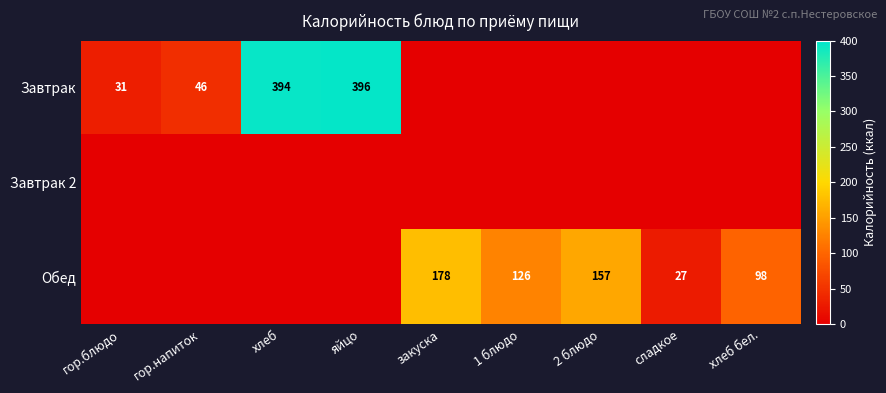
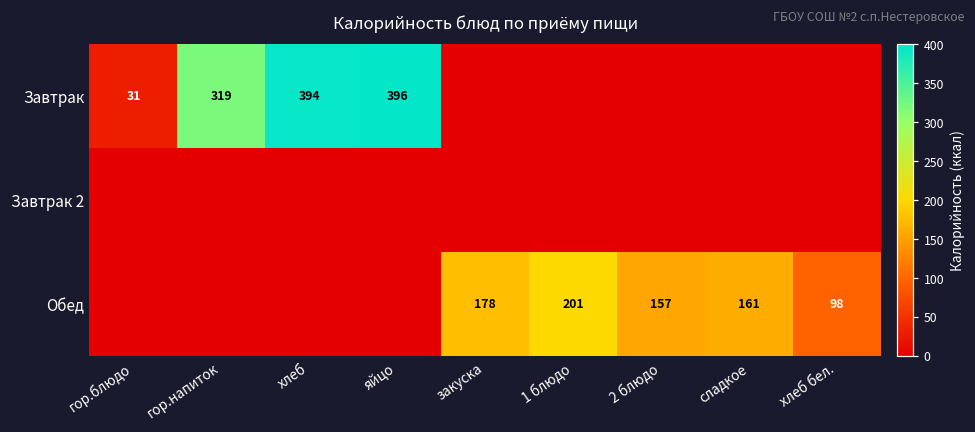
  {
    "Завтрак": {
      "гор.блюдо": 31,
-     "гор.напиток": 46,
+     "гор.напиток": 319,
      "хлеб": 394,
      "яйцо": 396
    },
    "Обед": {
      "закуска": 178,
-     "1 блюдо": 126,
+     "1 блюдо": 201,
      "2 блюдо": 157,
-     "сладкое": 27,
+     "сладкое": 161,
      "хлеб бел.": 98
    }
  }
